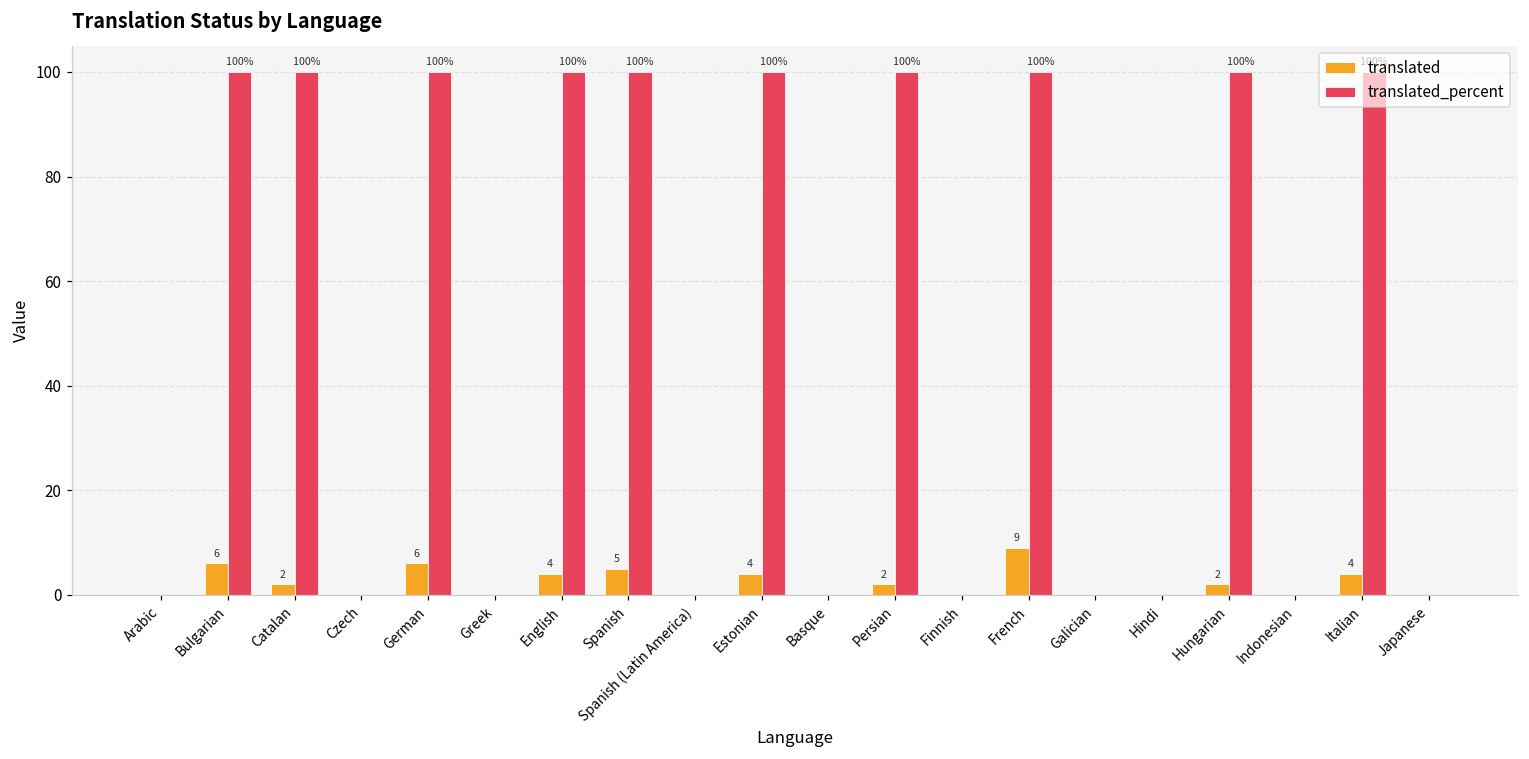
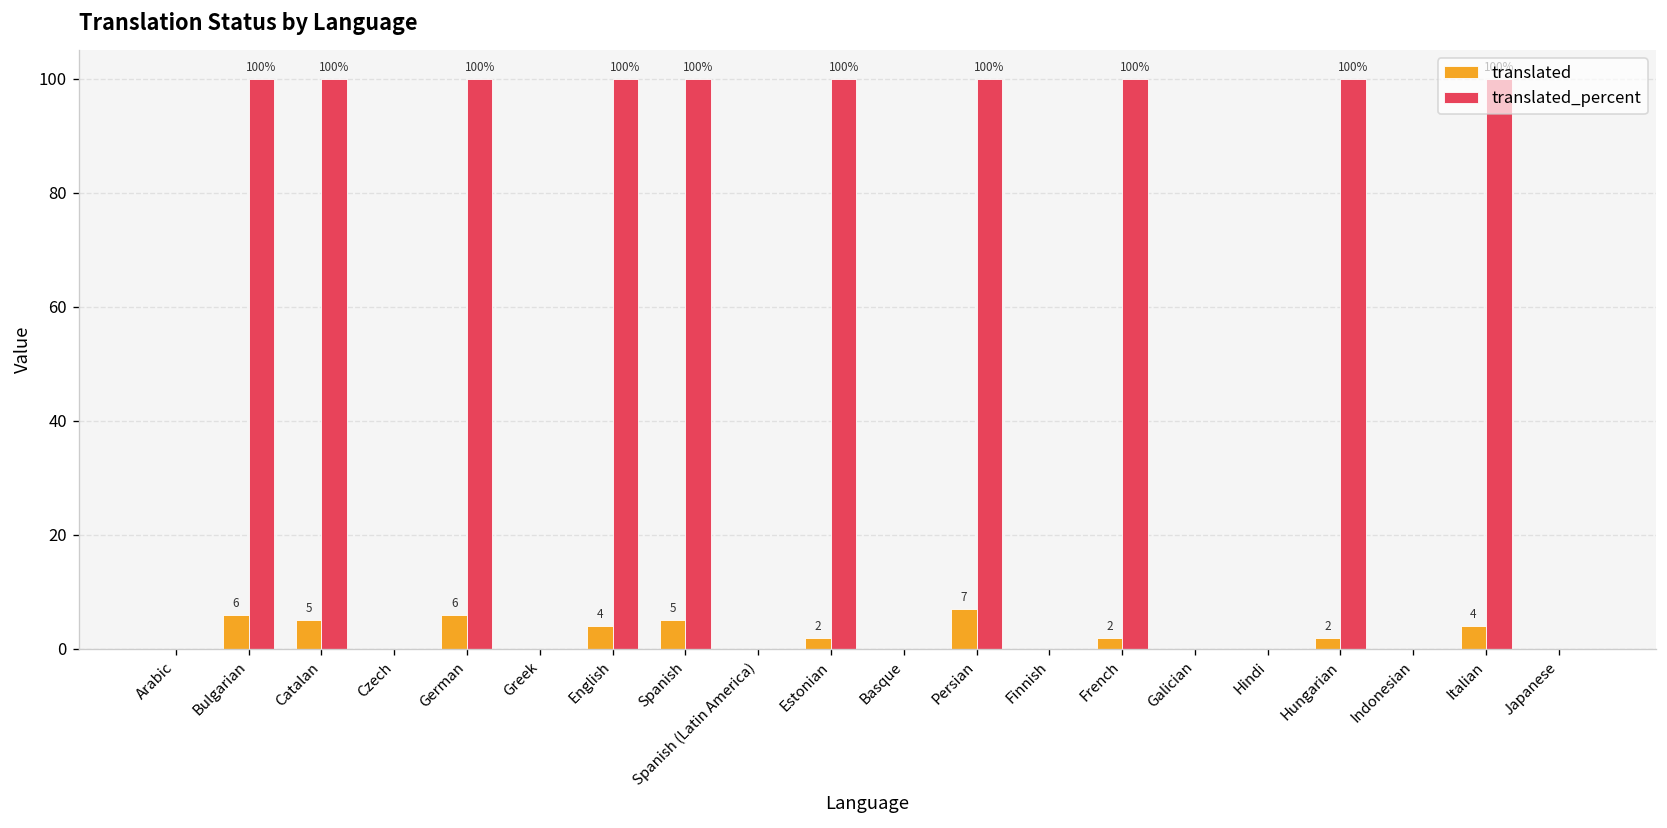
  {
    "translated": {
      "Bulgarian": "6",
-     "Catalan": "2",
+     "Catalan": "5",
      "German": "6",
      "English": "4",
      "Spanish": "5",
-     "Estonian": "4",
-     "Persian": "2",
-     "French": "9",
+     "Estonian": "2",
+     "Persian": "7",
+     "French": "2",
      "Hungarian": "2",
      "Italian": "4"
    },
    "translated_percent": {
      "Bulgarian": "100%",
      "Catalan": "100%",
      "German": "100%",
      "English": "100%",
      "Spanish": "100%",
      "Estonian": "100%",
      "Persian": "100%",
      "French": "100%",
      "Hungarian": "100%"
    }
  }
